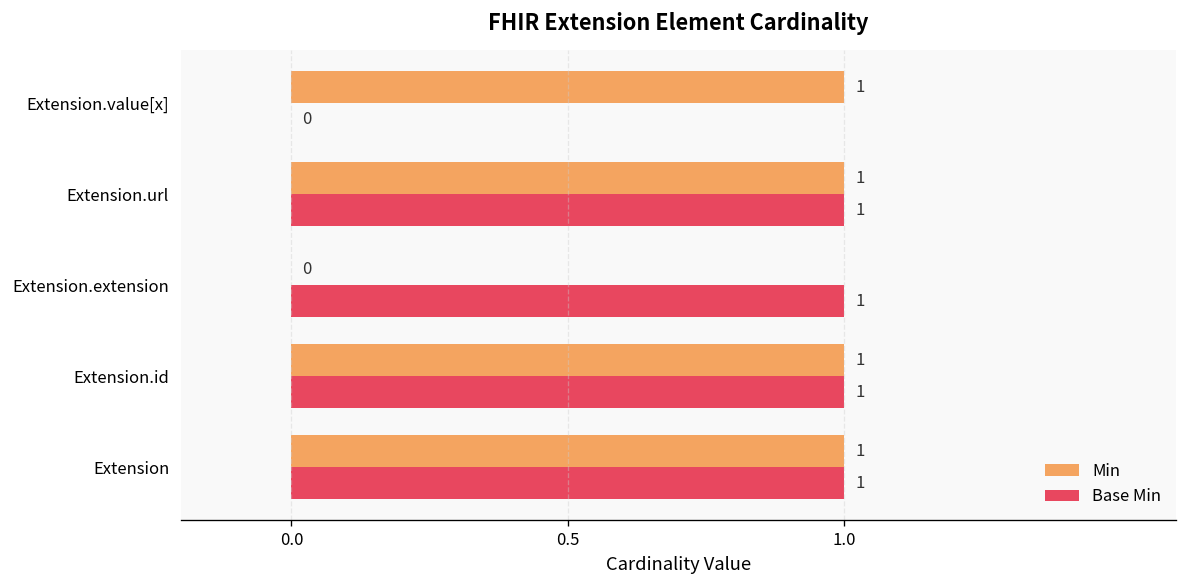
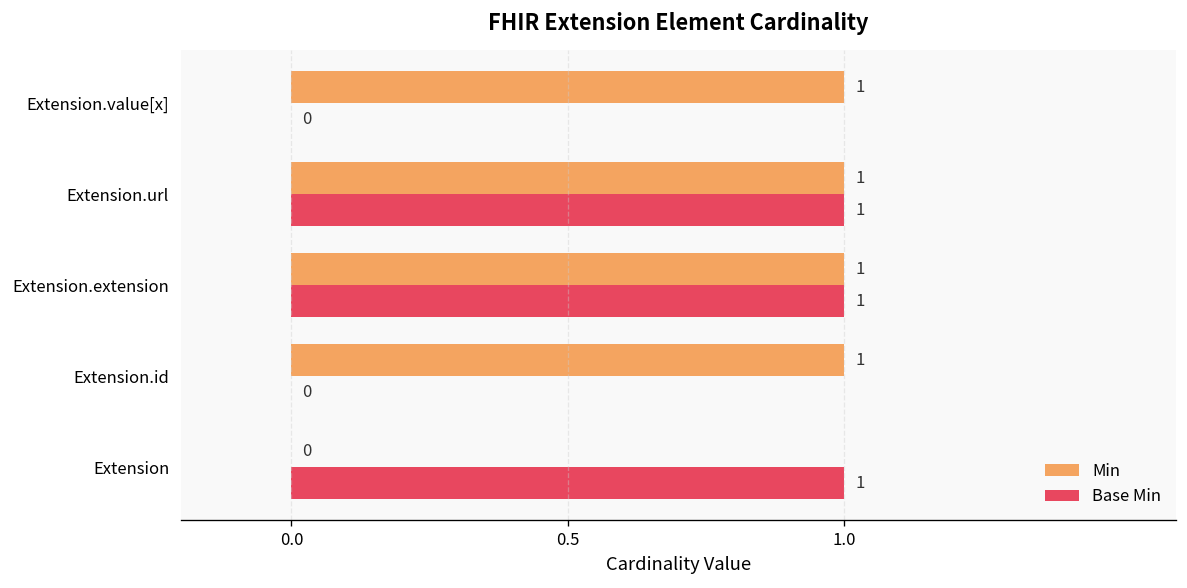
  {
    "Min": {
      "Extension.value[x]": 1,
      "Extension.url": 1,
-     "Extension.extension": 0,
+     "Extension.extension": 1,
      "Extension.id": 1,
-     "Extension": 1
+     "Extension": 0
    },
    "Base Min": {
      "Extension.value[x]": 0,
      "Extension.url": 1,
      "Extension.extension": 1,
-     "Extension.id": 1,
+     "Extension.id": 0,
      "Extension": 1
    }
  }
